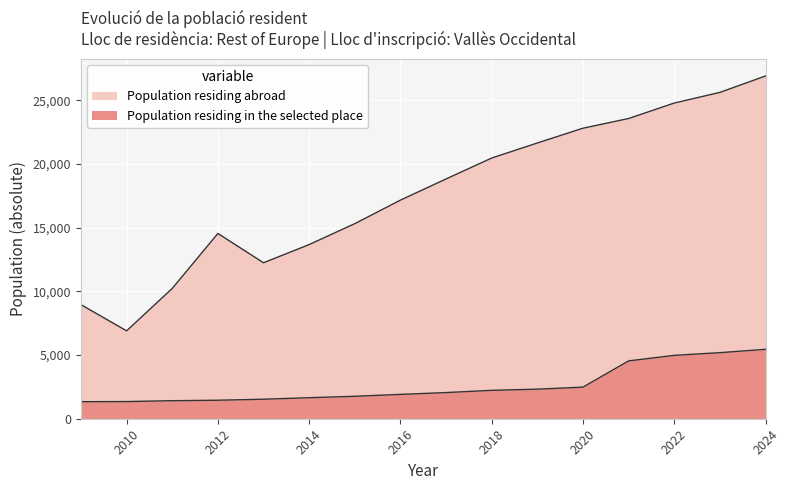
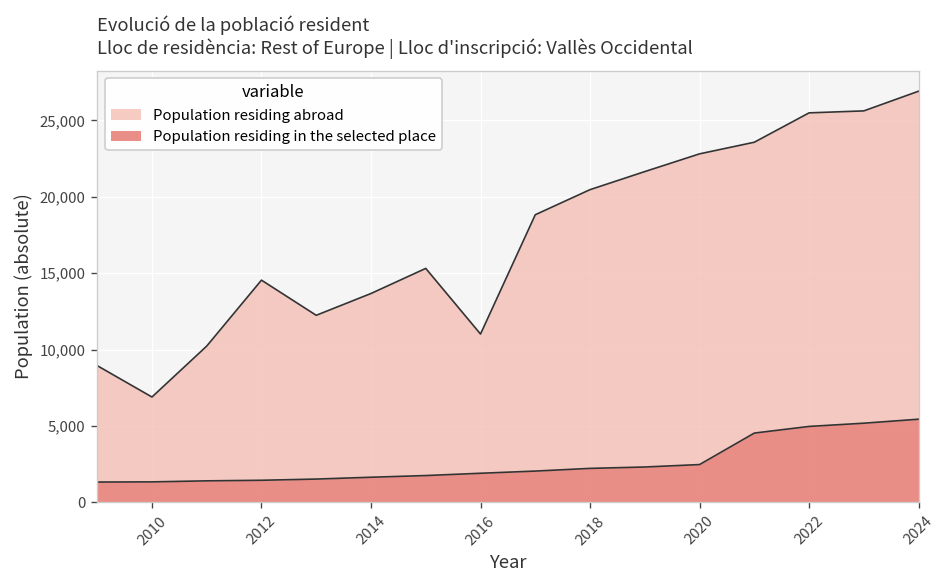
  {
    "Population residing abroad": {
      "2010": "6,900",
      "2012": "14,600",
      "2014": "13,700",
-     "2016": "17,200",
+     "2016": "11,000",
      "2018": "20,500",
      "2020": "22,800",
-     "2022": "24,800",
+     "2022": "25,500",
      "2024": "26,900"
    },
    "Population residing in the selected place": {
      "2010": "1,300",
      "2012": "1,500",
      "2014": "1,700",
      "2016": "1,900",
      "2018": "2,200",
      "2020": "2,500",
      "2022": "5,000",
      "2024": "5,500"
    }
  }
